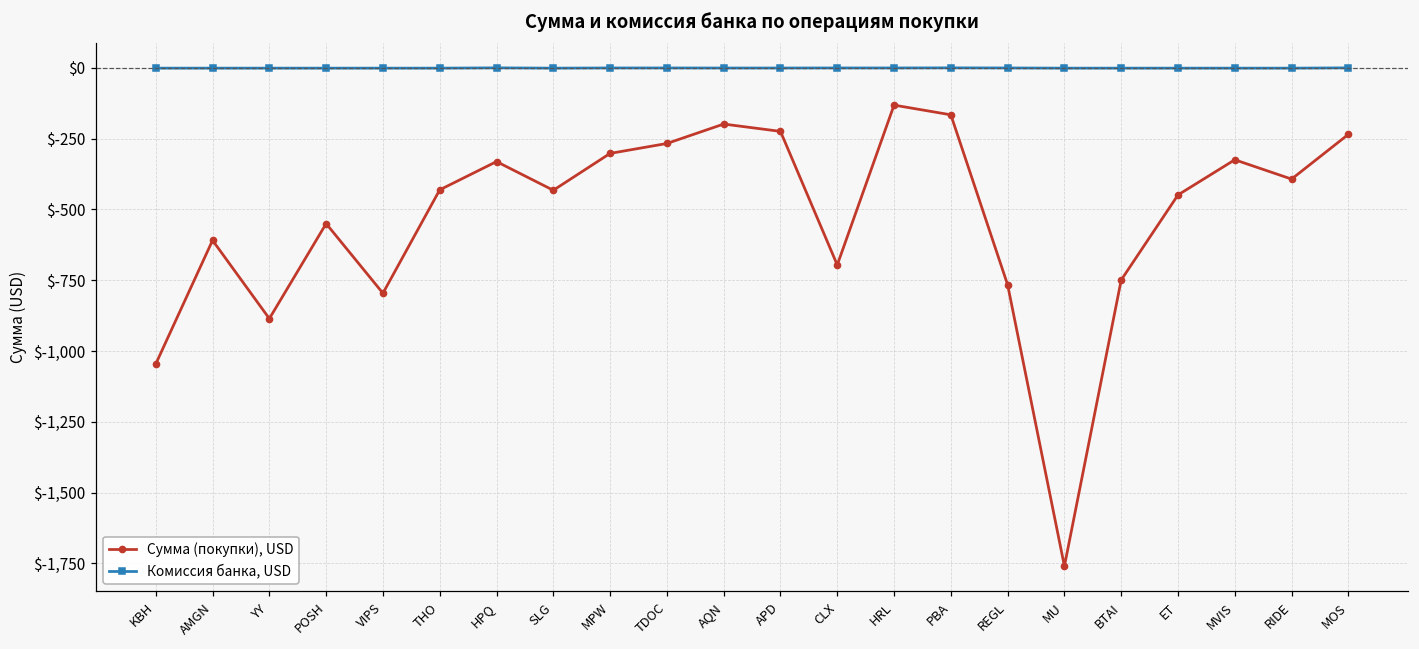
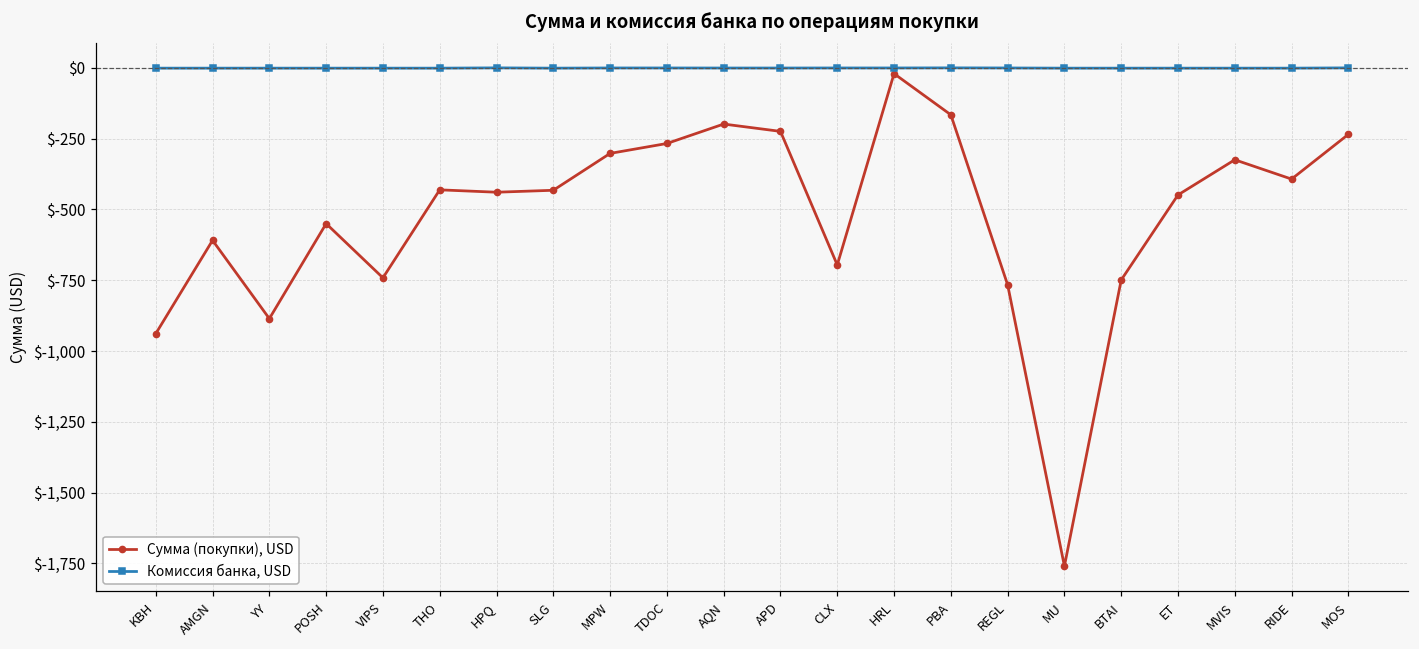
  {
    "Сумма (покупки), USD": {
-     "KBH": "$-1,050",
+     "KBH": "$-940",
      "AMGN": "$-610",
      "YY": "$-890",
      "POSH": "$-550",
-     "VIPS": "$-800",
+     "VIPS": "$-740",
      "THO": "$-430",
-     "HPQ": "$-330",
+     "HPQ": "$-440",
      "SLG": "$-430",
      "MPW": "$-300",
      "TDOC": "$-270",
      "AQN": "$-200",
      "APD": "$-220",
      "CLX": "$-700",
-     "HRL": "$-130",
+     "HRL": "$-20",
      "PBA": "$-170",
      "REGL": "$-770",
      "MU": "$-1,760",
      "BTAI": "$-750",
      "ET": "$-450",
      "MVIS": "$-320",
      "RIDE": "$-390",
      "MOS": "$-230"
    },
    "Комиссия банка, USD": {
      "KBH": "$0",
      "AMGN": "$0",
      "YY": "$0",
      "POSH": "$0",
      "VIPS": "$0",
      "THO": "$0",
      "HPQ": "$0",
      "SLG": "$0",
      "MPW": "$0",
      "TDOC": "$0",
      "AQN": "$0",
      "APD": "$0",
      "CLX": "$0",
      "HRL": "$0",
      "PBA": "$0",
      "REGL": "$0",
      "MU": "$0",
      "BTAI": "$0",
      "ET": "$0",
      "MVIS": "$0",
      "RIDE": "$0",
      "MOS": "$0"
    }
  }
